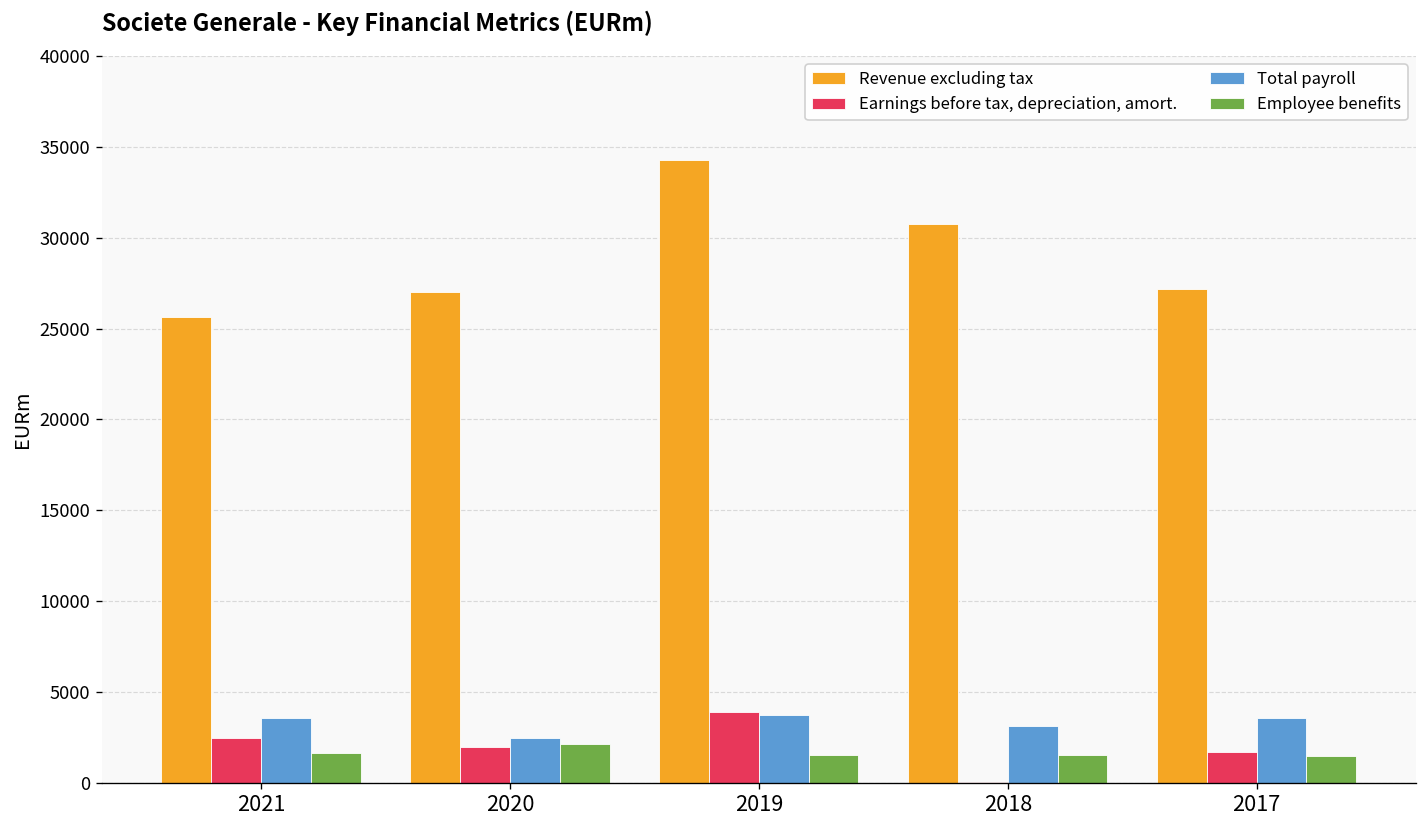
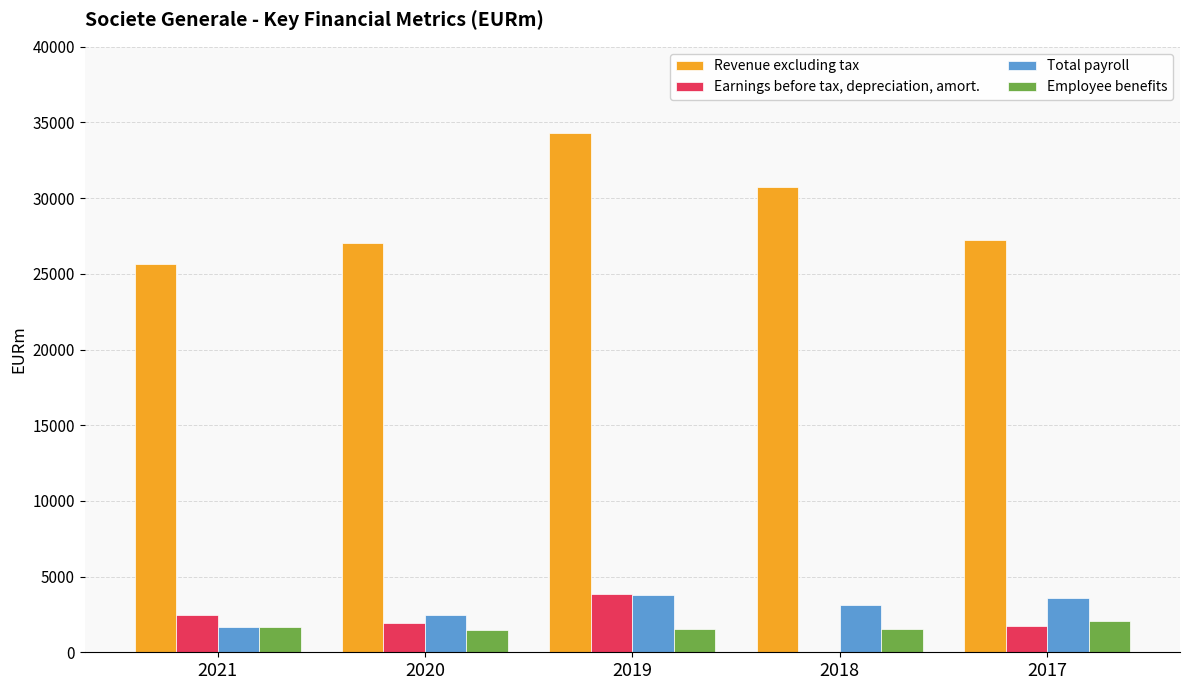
  {
    "Revenue excluding tax": {
      "2021": 25600,
      "2020": 27000,
      "2019": 34300,
      "2018": 30700,
      "2017": 27200
    },
    "Earnings before tax, depreciation, amort.": {
      "2021": 2500,
      "2020": 1900,
      "2019": 3900,
      "2017": 1700
    },
    "Total payroll": {
-     "2021": 3600,
+     "2021": 1600,
      "2020": 2500,
      "2019": 3800,
      "2018": 3100,
      "2017": 3600
    },
    "Employee benefits": {
      "2021": 1700,
-     "2020": 2100,
+     "2020": 1500,
      "2019": 1600,
      "2018": 1500,
-     "2017": 1500
+     "2017": 2000
    }
  }
